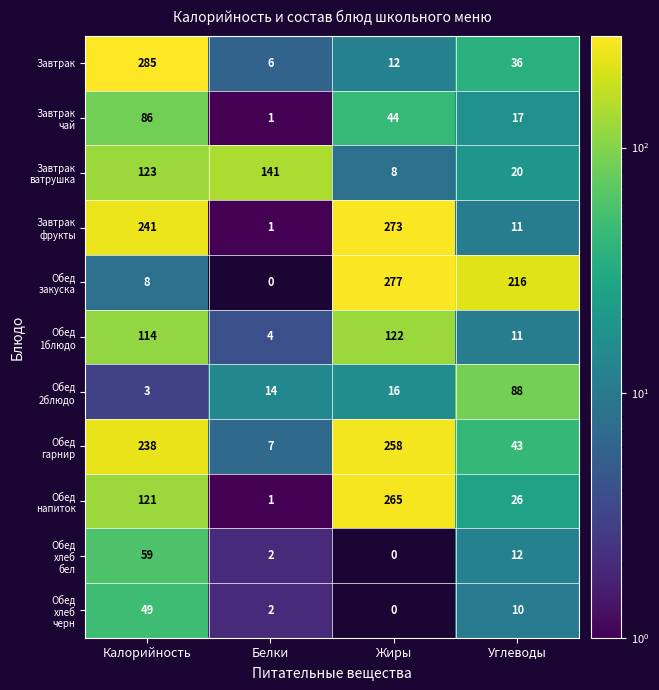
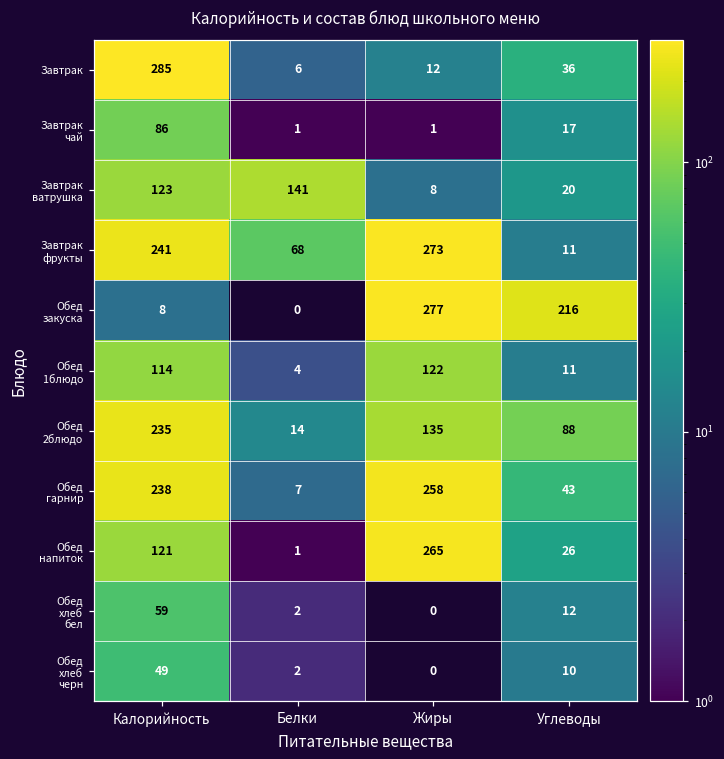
  {
    "Завтрак": {
      "Калорийность": 285,
      "Белки": 6,
      "Жиры": 12,
      "Углеводы": 36
    },
    "Завтрак чай": {
      "Калорийность": 86,
      "Белки": 1,
-     "Жиры": 44,
+     "Жиры": 1,
      "Углеводы": 17
    },
    "Завтрак ватрушка": {
      "Калорийность": 123,
      "Белки": 141,
      "Жиры": 8,
      "Углеводы": 20
    },
    "Завтрак фрукты": {
      "Калорийность": 241,
-     "Белки": 1,
+     "Белки": 68,
      "Жиры": 273,
      "Углеводы": 11
    },
    "Обед закуска": {
      "Калорийность": 8,
      "Белки": 0,
      "Жиры": 277,
      "Углеводы": 216
    },
    "Обед 1блюдо": {
      "Калорийность": 114,
      "Белки": 4,
      "Жиры": 122,
      "Углеводы": 11
    },
    "Обед 2блюдо": {
-     "Калорийность": 3,
+     "Калорийность": 235,
      "Белки": 14,
-     "Жиры": 16,
+     "Жиры": 135,
      "Углеводы": 88
    },
    "Обед гарнир": {
      "Калорийность": 238,
      "Белки": 7,
      "Жиры": 258,
      "Углеводы": 43
    },
    "Обед напиток": {
      "Калорийность": 121,
      "Белки": 1,
      "Жиры": 265,
      "Углеводы": 26
    },
    "Обед хлеб бел": {
      "Калорийность": 59,
      "Белки": 2,
      "Жиры": 0,
      "Углеводы": 12
    },
    "Обед хлеб черн": {
      "Калорийность": 49,
      "Белки": 2,
      "Жиры": 0,
      "Углеводы": 10
    }
  }
